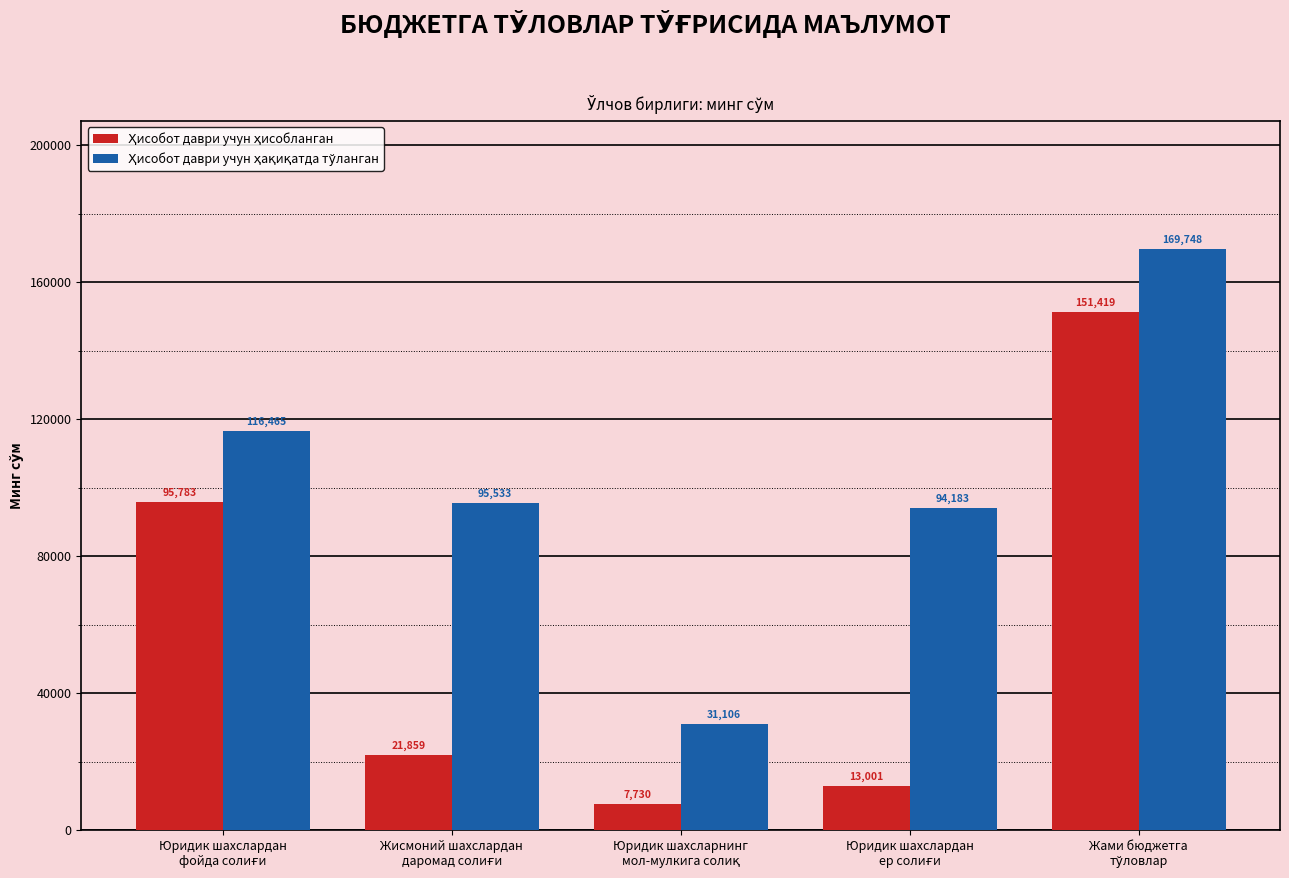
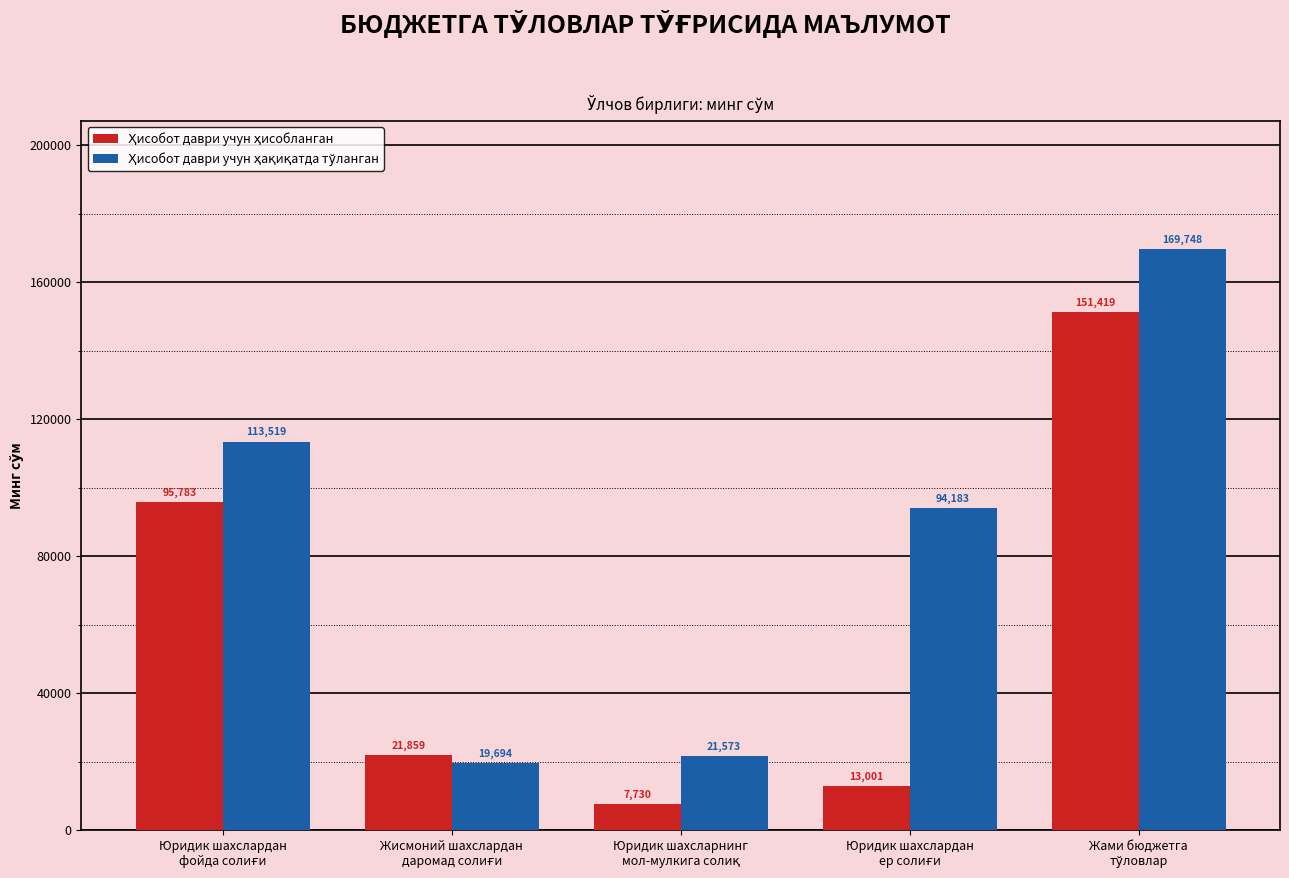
  {
    "Ҳисобот даври учун ҳисобланган": {
      "Юридик шахслардан фойда солиғи": "95,783",
      "Жисмоний шахслардан даромад солиғи": "21,859",
      "Юридик шахсларнинг мол-мулкига солиқ": "7,730",
      "Юридик шахслардан ер солиғи": "13,001",
      "Жами бюджетга тўловлар": "151,419"
    },
    "Ҳисобот даври учун ҳақиқатда тўланган": {
-     "Юридик шахслардан фойда солиғи": "116,465",
-     "Жисмоний шахслардан даромад солиғи": "95,533",
-     "Юридик шахсларнинг мол-мулкига солиқ": "31,106",
+     "Юридик шахслардан фойда солиғи": "113,519",
+     "Жисмоний шахслардан даромад солиғи": "19,694",
+     "Юридик шахсларнинг мол-мулкига солиқ": "21,573",
      "Юридик шахслардан ер солиғи": "94,183",
      "Жами бюджетга тўловлар": "169,748"
    }
  }
